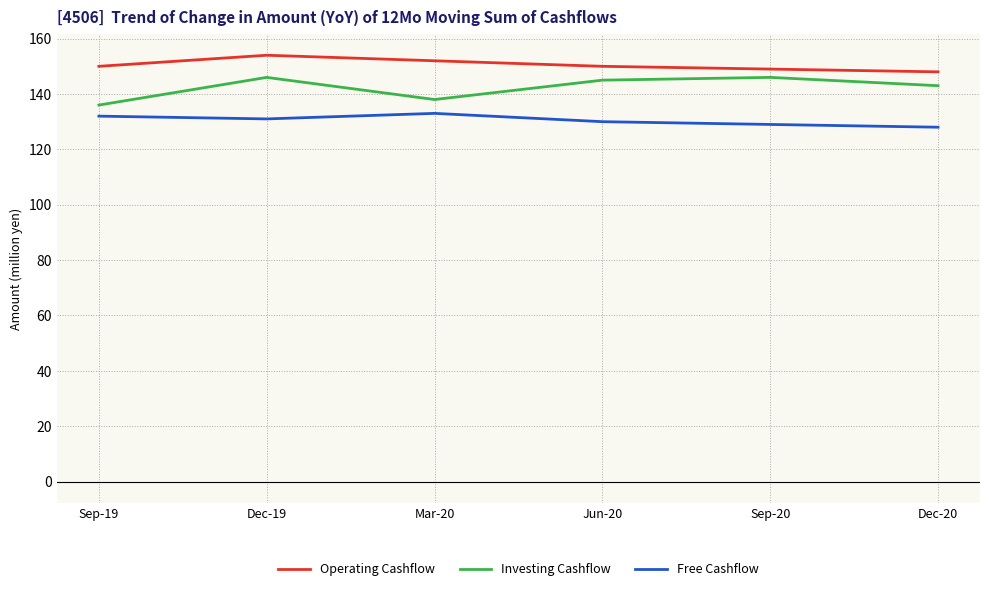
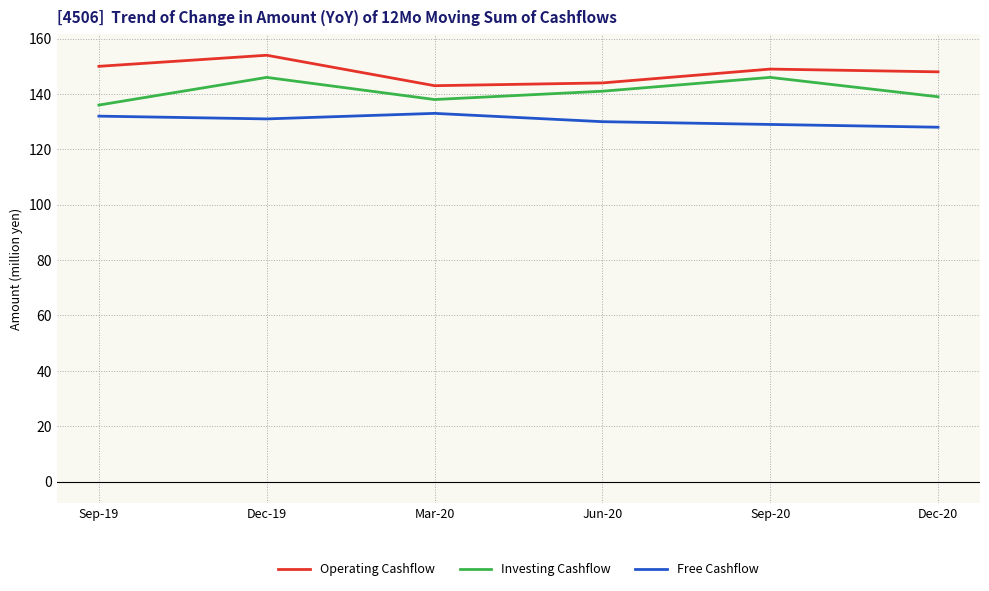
  {
    "Operating Cashflow": {
      "Sep-19": 150,
      "Dec-19": 154,
-     "Mar-20": 152,
-     "Jun-20": 150,
+     "Mar-20": 143,
+     "Jun-20": 144,
      "Sep-20": 149,
      "Dec-20": 148
    },
    "Investing Cashflow": {
      "Sep-19": 136,
      "Dec-19": 146,
      "Mar-20": 138,
-     "Jun-20": 145,
+     "Jun-20": 141,
      "Sep-20": 146,
-     "Dec-20": 143
+     "Dec-20": 139
    },
    "Free Cashflow": {
      "Sep-19": 132,
      "Dec-19": 131,
      "Mar-20": 133,
      "Jun-20": 130,
      "Sep-20": 129,
      "Dec-20": 128
    }
  }
